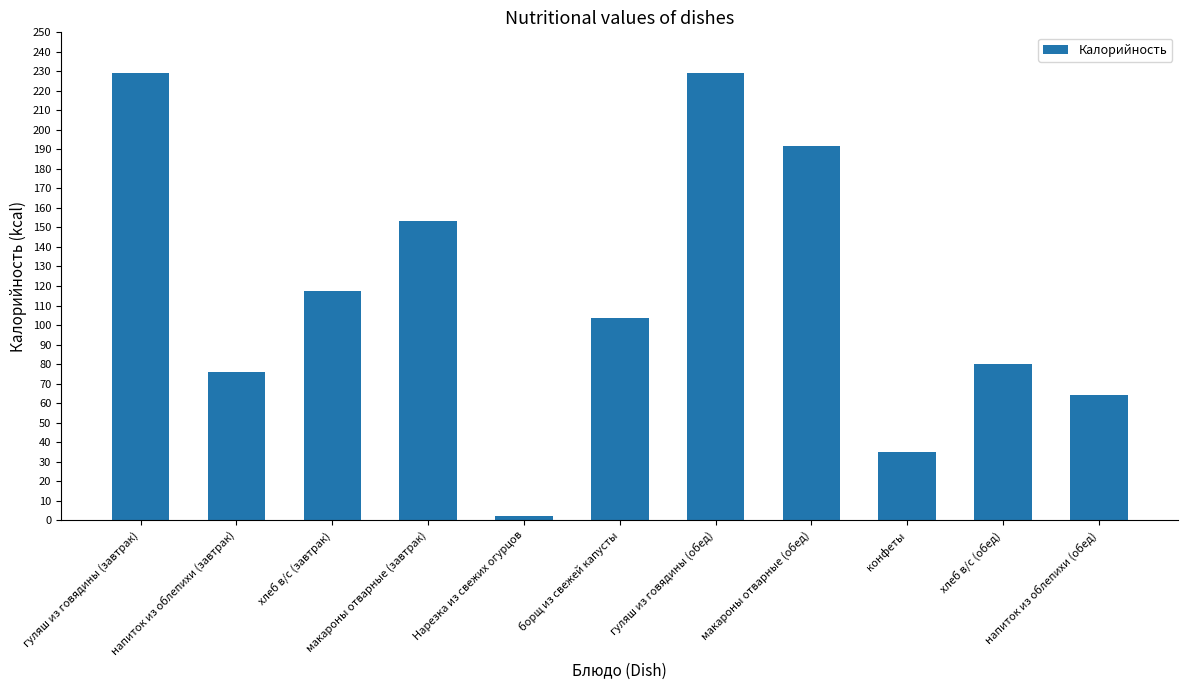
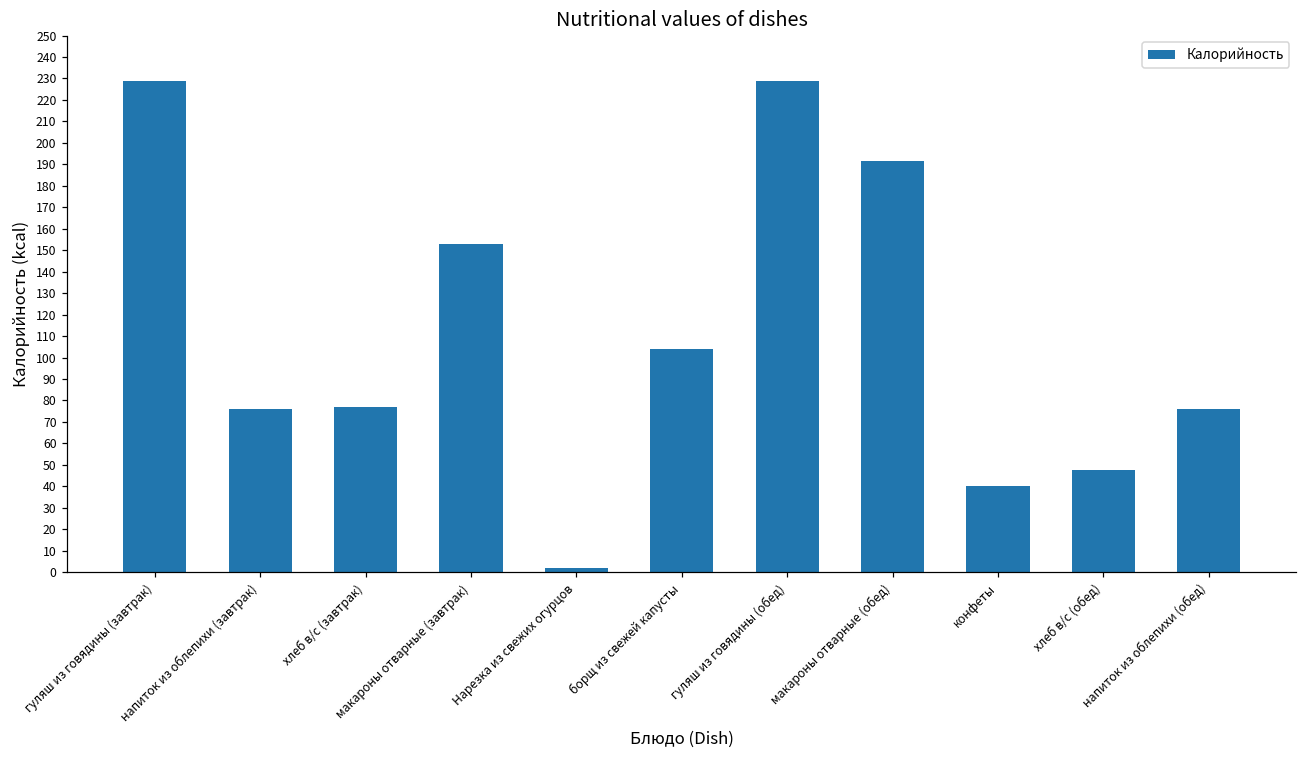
  {
    "гуляш из говядины (завтрак)": 229,
    "напиток из облепихи (завтрак)": 76,
-   "хлеб в/с (завтрак)": 118,
+   "хлеб в/с (завтрак)": 77,
    "макароны отварные (завтрак)": 153,
    "Нарезка из свежих огурцов": 2,
    "борщ из свежей капусты": 104,
    "гуляш из говядины (обед)": 229,
    "макароны отварные (обед)": 192,
-   "конфеты": 35,
-   "хлеб в/с (обед)": 80,
-   "напиток из облепихи (обед)": 64
+   "конфеты": 40,
+   "хлеб в/с (обед)": 47,
+   "напиток из облепихи (обед)": 76
  }
